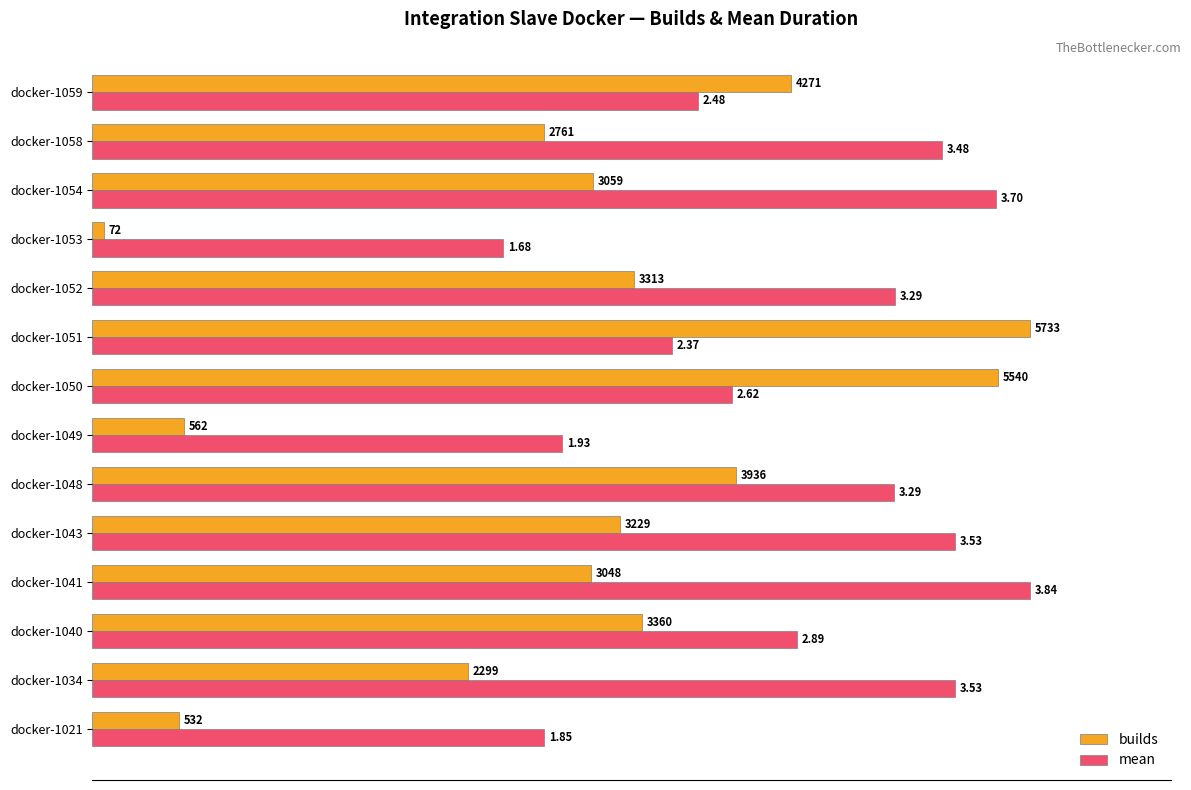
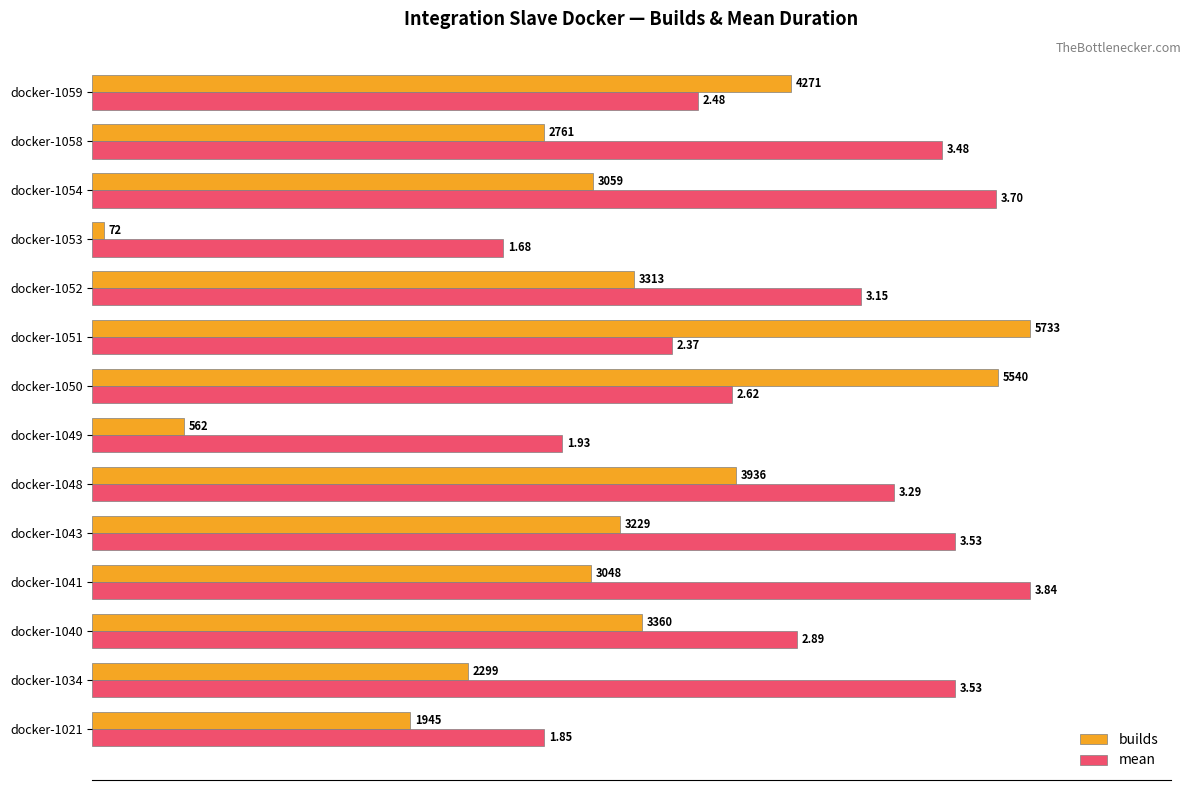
  {
    "builds": {
-     "docker-1021": 532
+     "docker-1021": 1945
    },
    "mean": {
-     "docker-1052": 3.29
+     "docker-1052": 3.15
    }
  }
